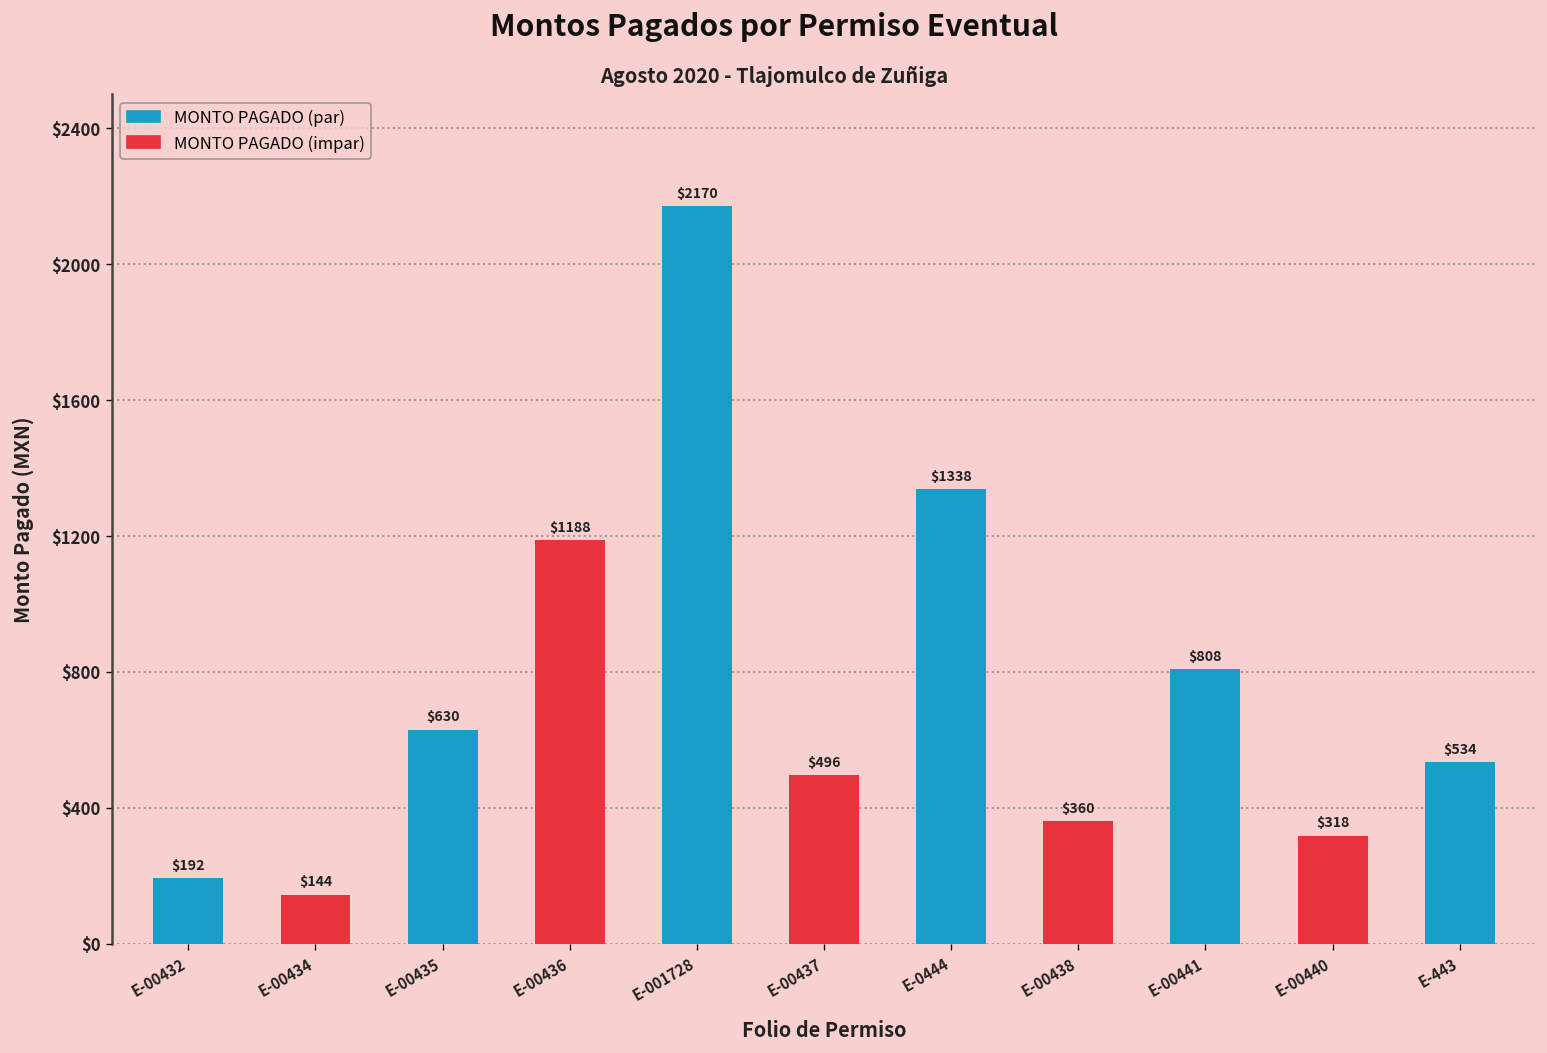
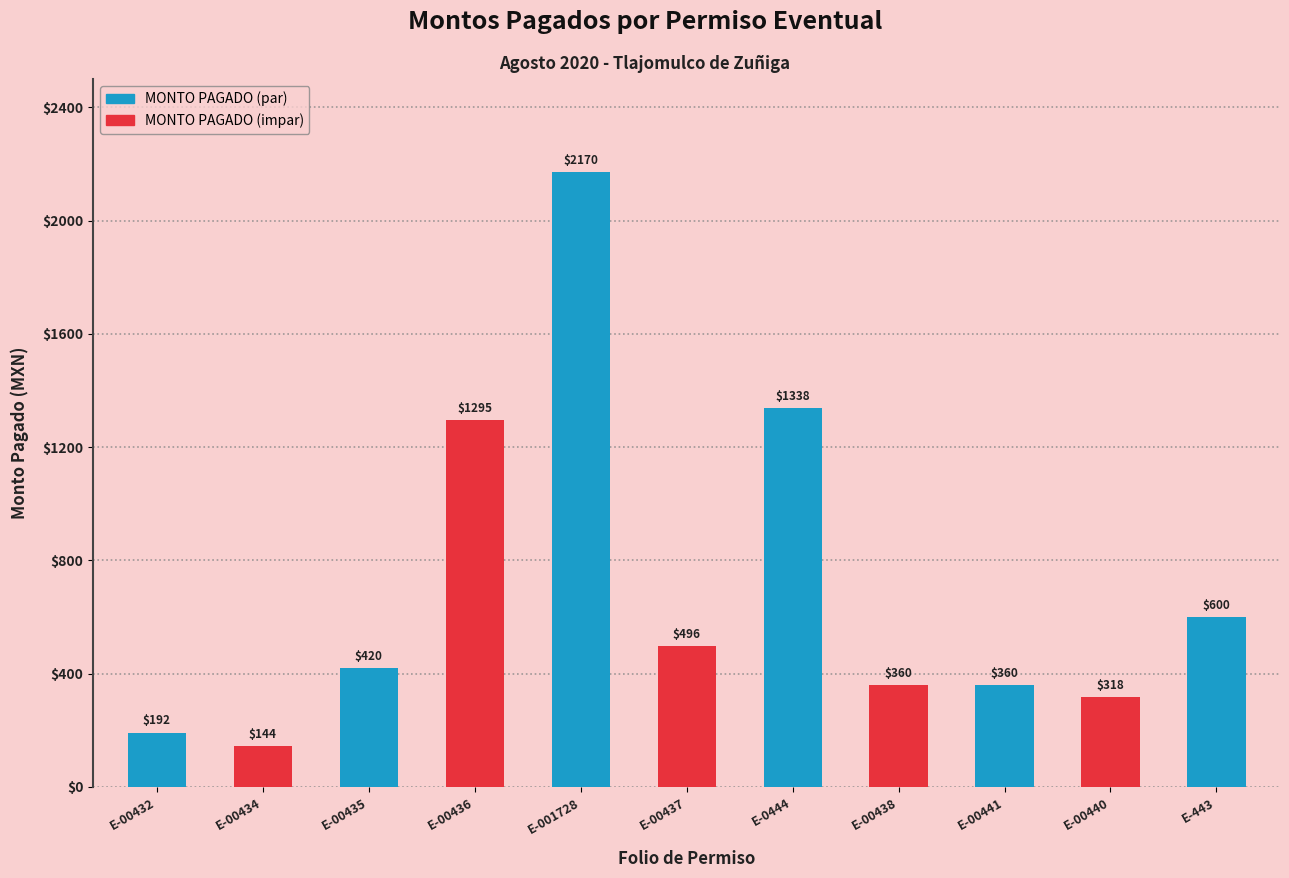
  {
    "MONTO PAGADO (par)": {
      "E-00432": "$192",
-     "E-00435": "$630",
+     "E-00435": "$420",
      "E-001728": "$2170",
      "E-0444": "$1338",
-     "E-00441": "$808",
-     "E-443": "$534"
+     "E-00441": "$360",
+     "E-443": "$600"
    },
    "MONTO PAGADO (impar)": {
      "E-00434": "$144",
-     "E-00436": "$1188",
+     "E-00436": "$1295",
      "E-00437": "$496",
      "E-00438": "$360",
      "E-00440": "$318"
    }
  }
